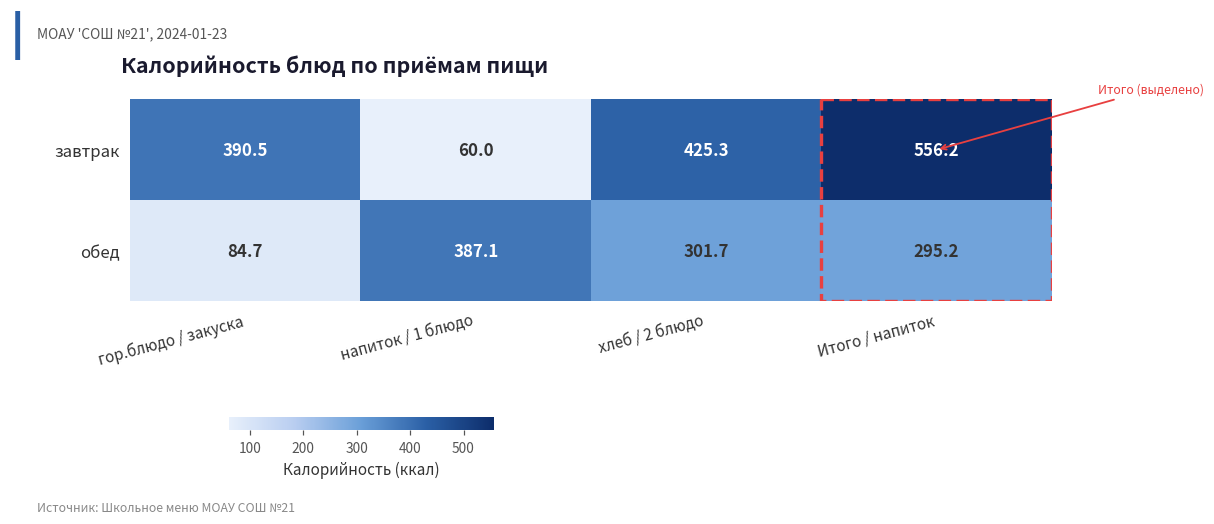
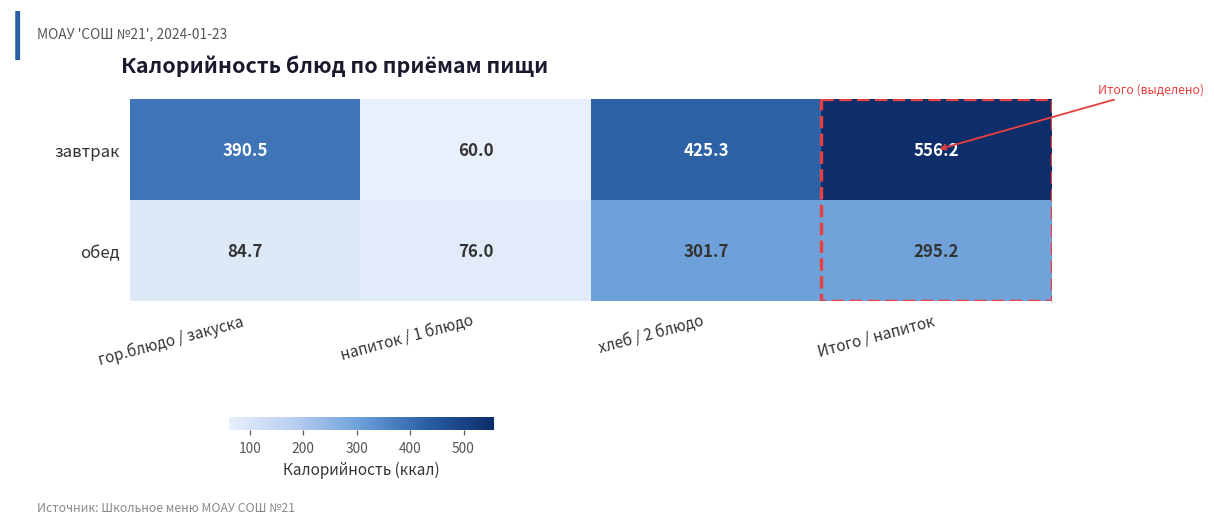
  {
    "завтрак": {
      "гор.блюдо / закуска": 390.5,
      "напиток / 1 блюдо": 60.0,
      "хлеб / 2 блюдо": 425.3
    },
    "обед": {
      "гор.блюдо / закуска": 84.7,
-     "напиток / 1 блюдо": 387.1,
+     "напиток / 1 блюдо": 76.0,
      "хлеб / 2 блюдо": 301.7,
      "Итого / напиток": 295.2
    }
  }
